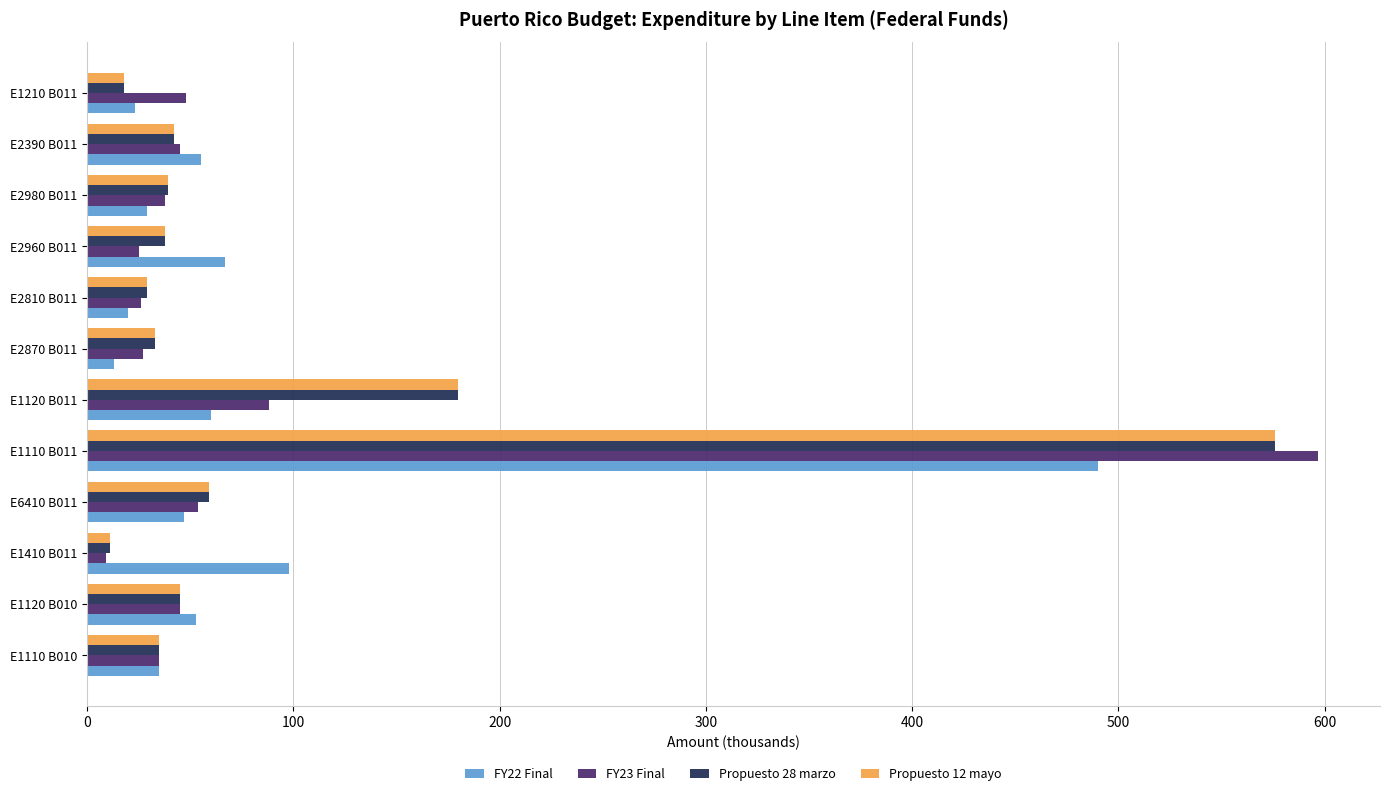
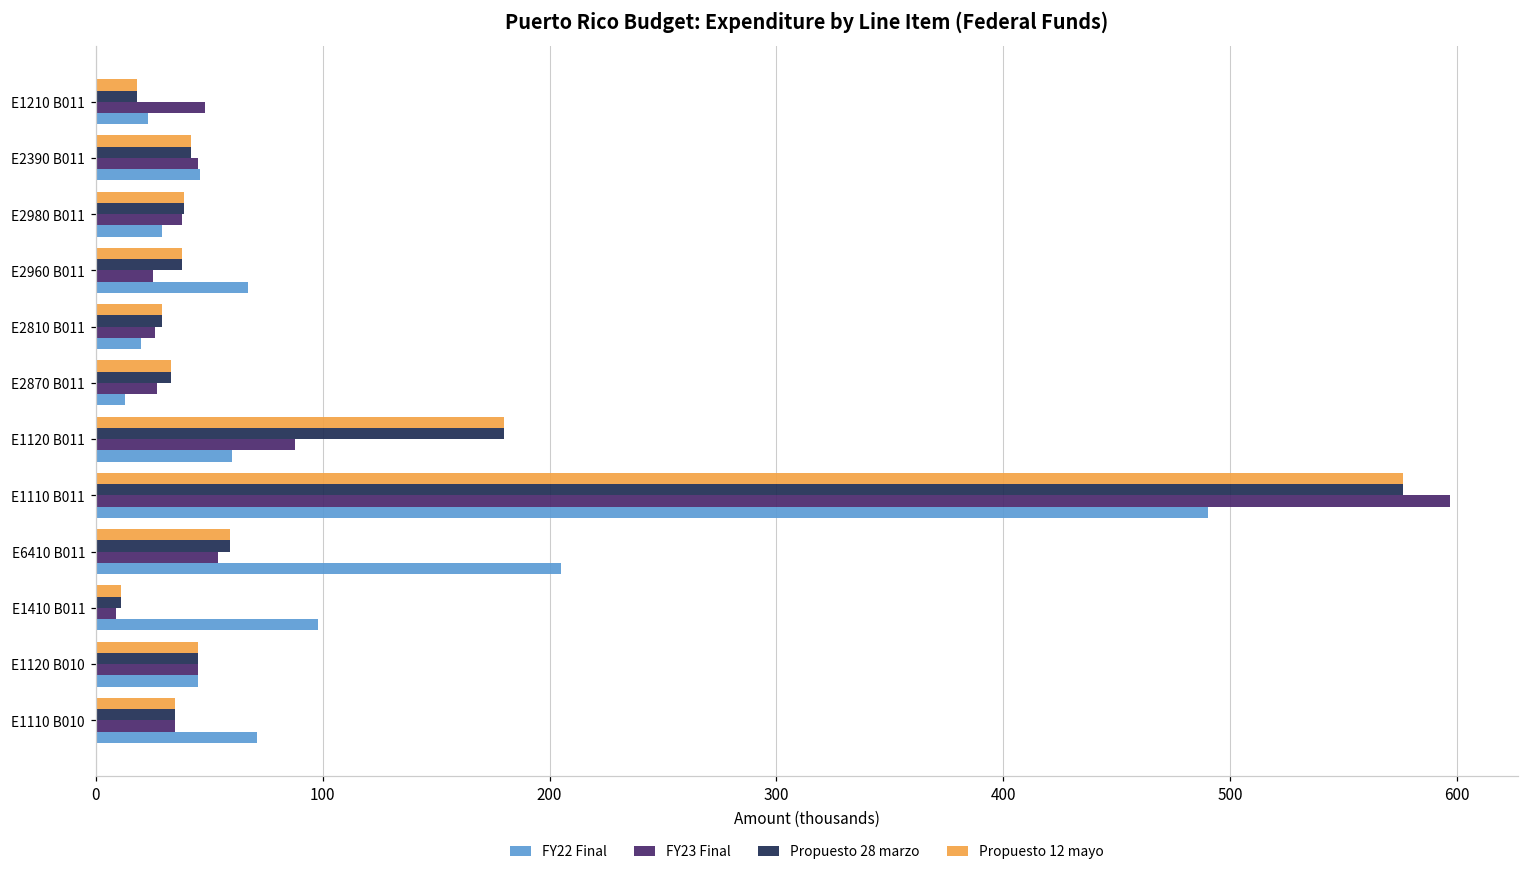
  {
    "FY22 Final": {
      "E1210 B011": 23,
-     "E2390 B011": 55,
+     "E2390 B011": 46,
      "E2980 B011": 29,
      "E2960 B011": 67,
      "E2810 B011": 20,
      "E2870 B011": 13,
      "E1120 B011": 60,
      "E1110 B011": 490,
-     "E6410 B011": 47,
+     "E6410 B011": 205,
      "E1410 B011": 98,
-     "E1120 B010": 53,
-     "E1110 B010": 35
+     "E1120 B010": 45,
+     "E1110 B010": 71
    },
    "Propuesto 12 mayo": {
      "E1210 B011": 18,
      "E2390 B011": 42,
      "E2980 B011": 39,
      "E2960 B011": 38,
      "E2810 B011": 29,
      "E2870 B011": 33,
      "E1120 B011": 180,
      "E1110 B011": 576,
      "E6410 B011": 59,
      "E1410 B011": 11,
      "E1120 B010": 45,
      "E1110 B010": 35
    }
  }
